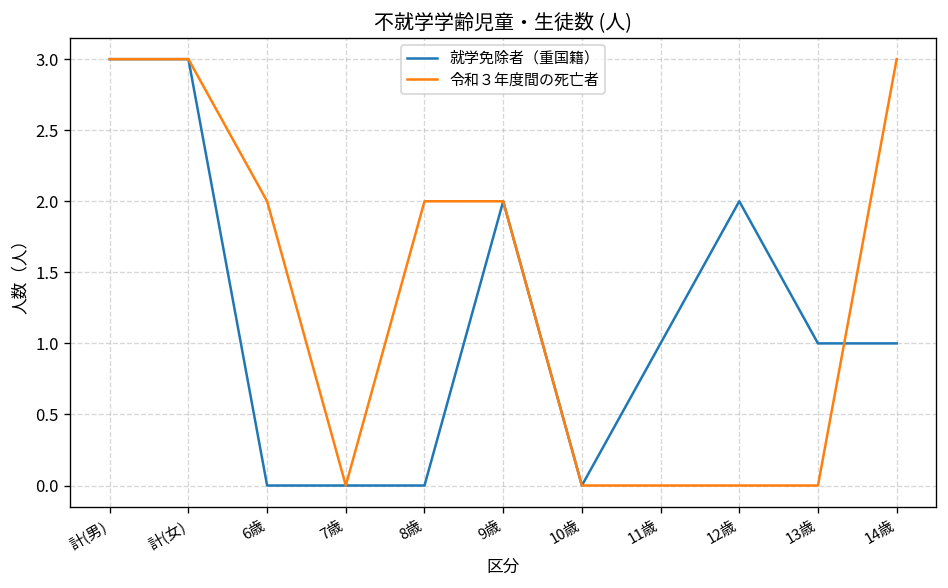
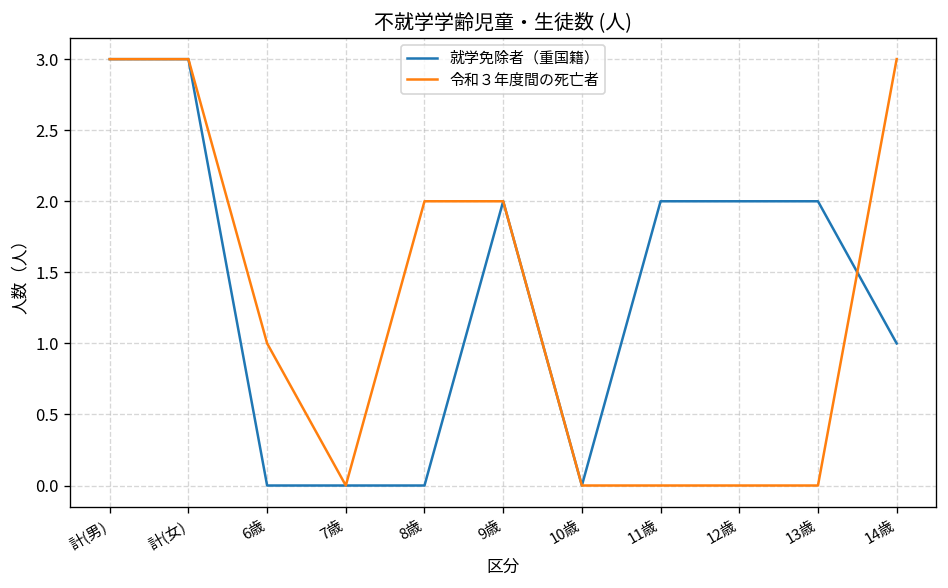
  {
    "就学免除者（重国籍）": {
      "6歳": 0,
      "8歳": 0,
-     "11歳": 1,
+     "11歳": 2,
      "12歳": 2,
-     "13歳": 1,
+     "13歳": 2,
      "14歳": 1
    },
    "令和３年度間の死亡者": {
-     "6歳": 2,
+     "6歳": 1,
      "8歳": 2,
      "11歳": 0,
      "12歳": 0,
      "13歳": 0,
      "14歳": 3
    }
  }
